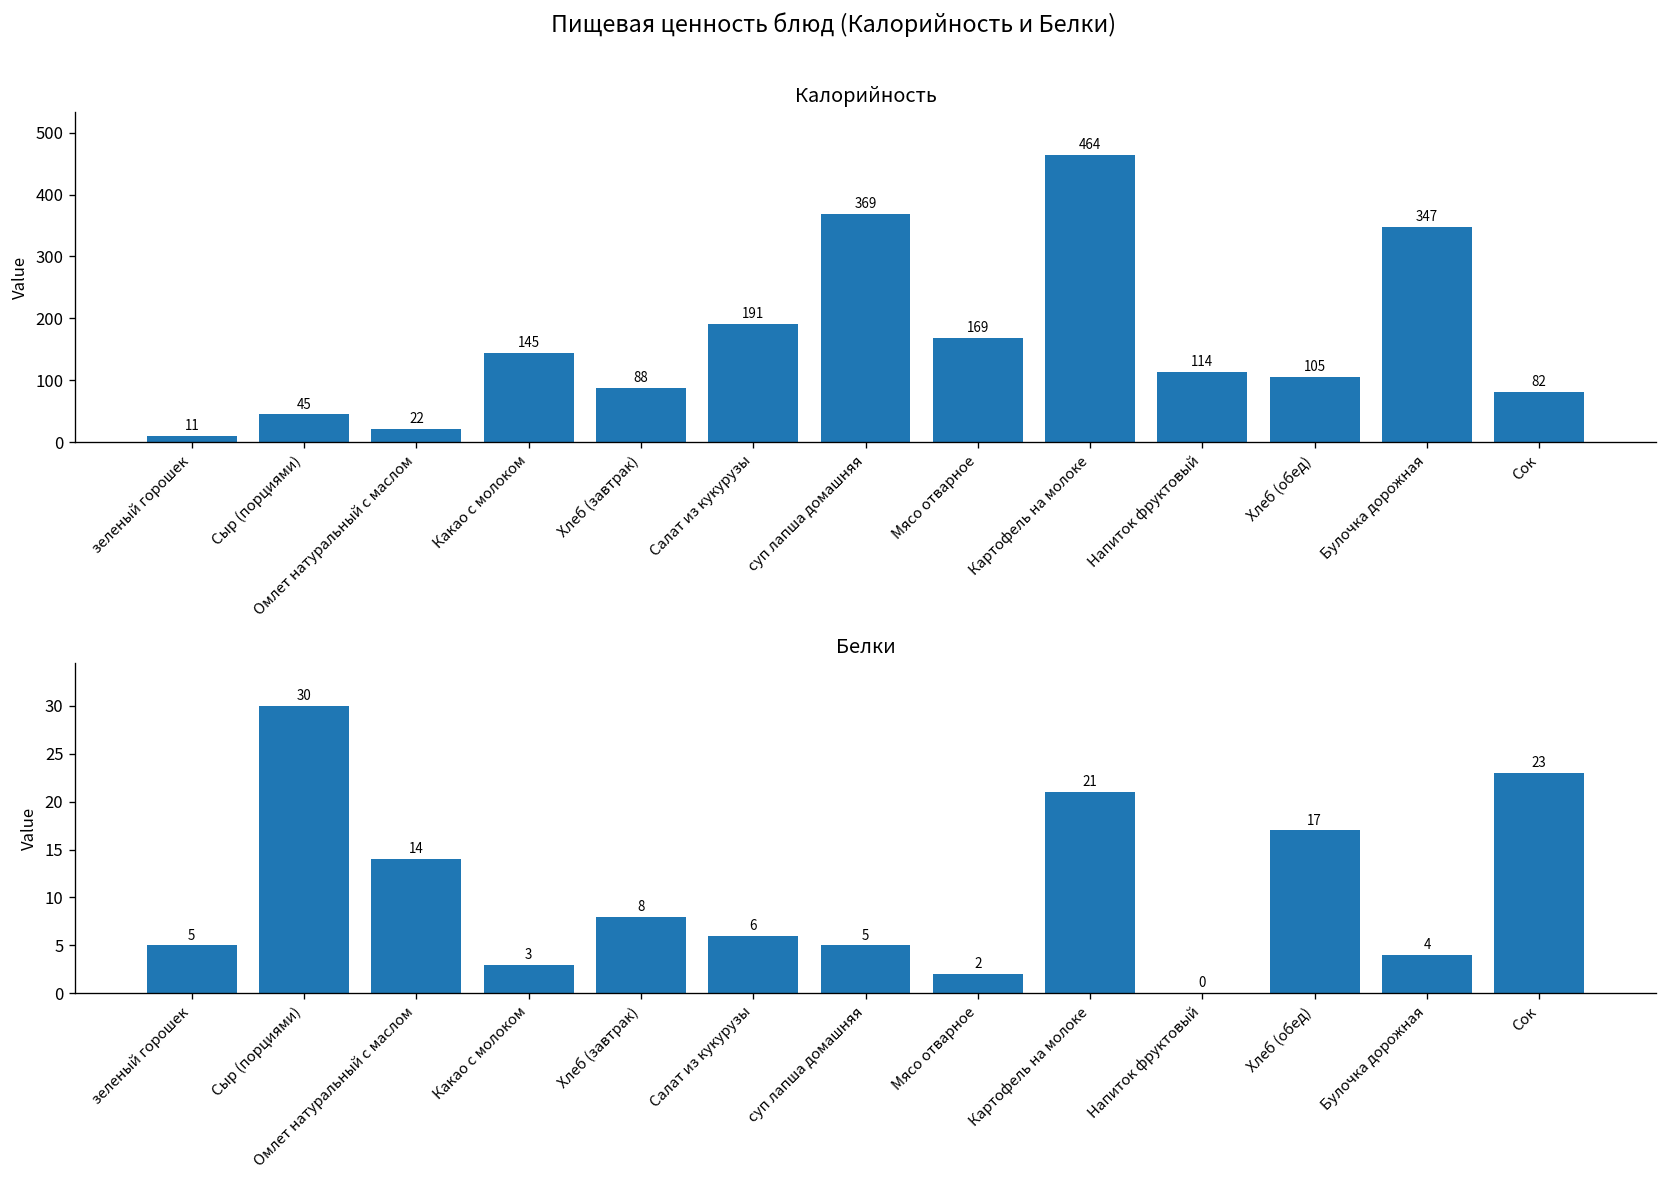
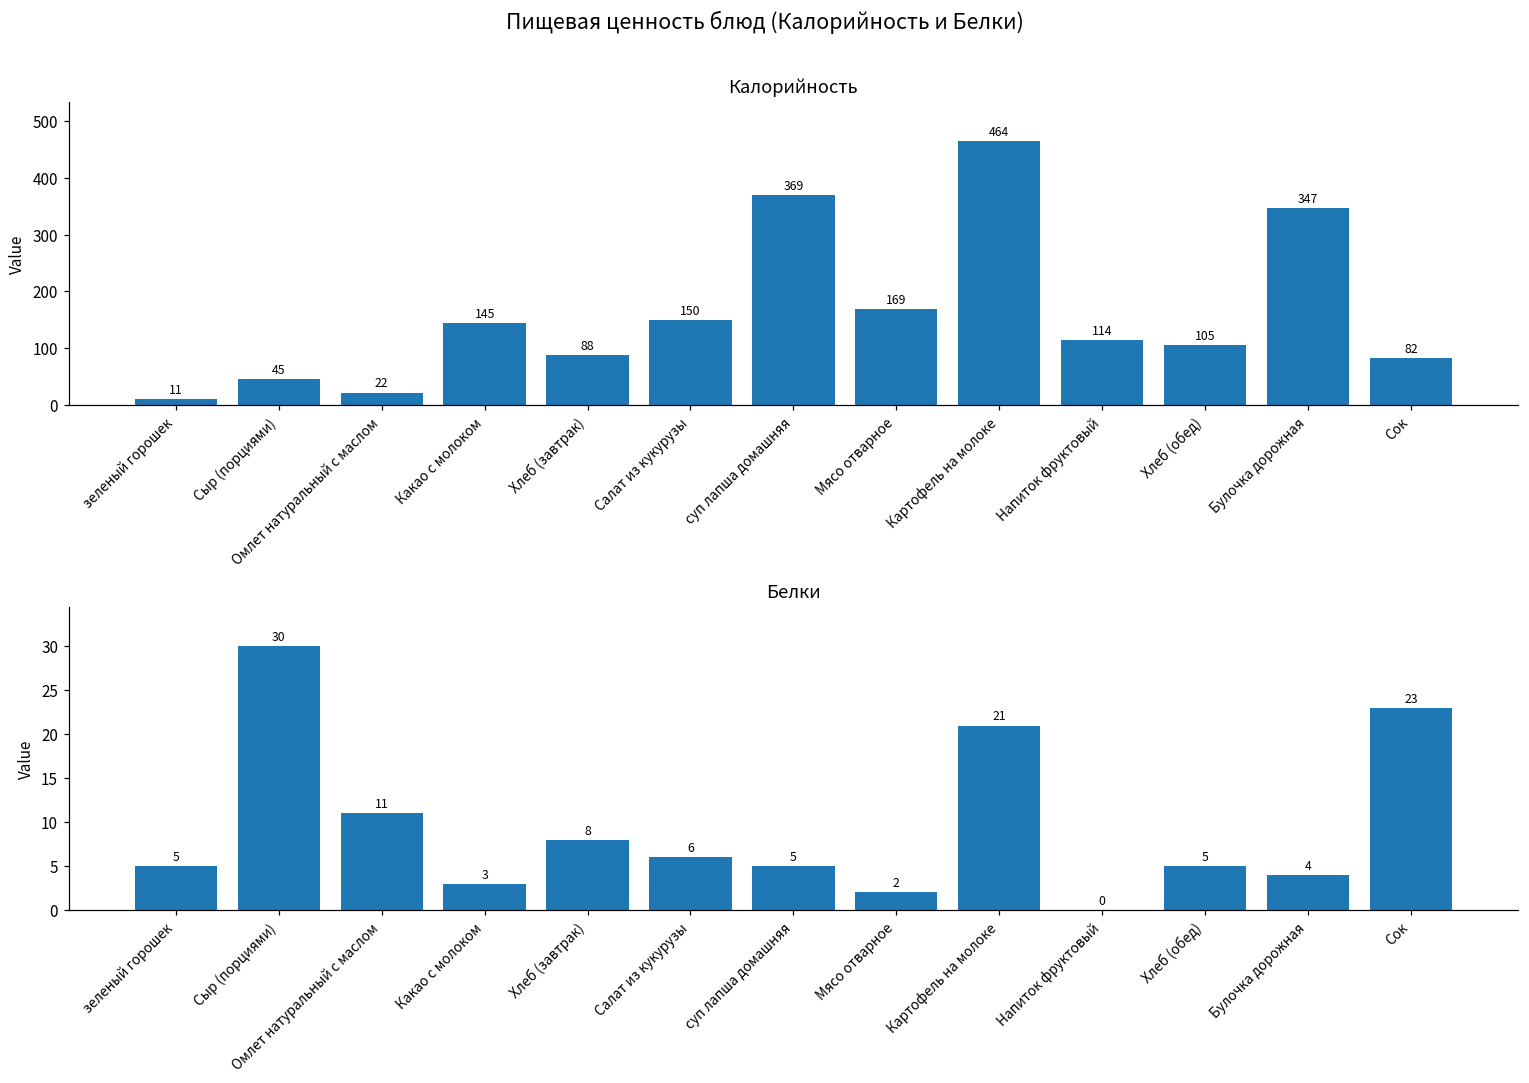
  {
    "Калорийность": {
      "зеленый горошек": 11,
      "Сыр (порциями)": 45,
      "Омлет натуральный с маслом": 22,
      "Какао с молоком": 145,
      "Хлеб (завтрак)": 88,
-     "Салат из кукурузы": 191,
+     "Салат из кукурузы": 150,
      "суп лапша домашняя": 369,
      "Мясо отварное": 169,
      "Картофель на молоке": 464,
      "Напиток фруктовый": 114,
      "Хлеб (обед)": 105,
      "Булочка дорожная": 347,
      "Сок": 82
    },
    "Белки": {
      "зеленый горошек": 5,
      "Сыр (порциями)": 30,
-     "Омлет натуральный с маслом": 14,
+     "Омлет натуральный с маслом": 11,
      "Какао с молоком": 3,
      "Хлеб (завтрак)": 8,
      "Салат из кукурузы": 6,
      "суп лапша домашняя": 5,
      "Мясо отварное": 2,
      "Картофель на молоке": 21,
      "Напиток фруктовый": 0,
-     "Хлеб (обед)": 17,
+     "Хлеб (обед)": 5,
      "Булочка дорожная": 4,
      "Сок": 23
    }
  }
